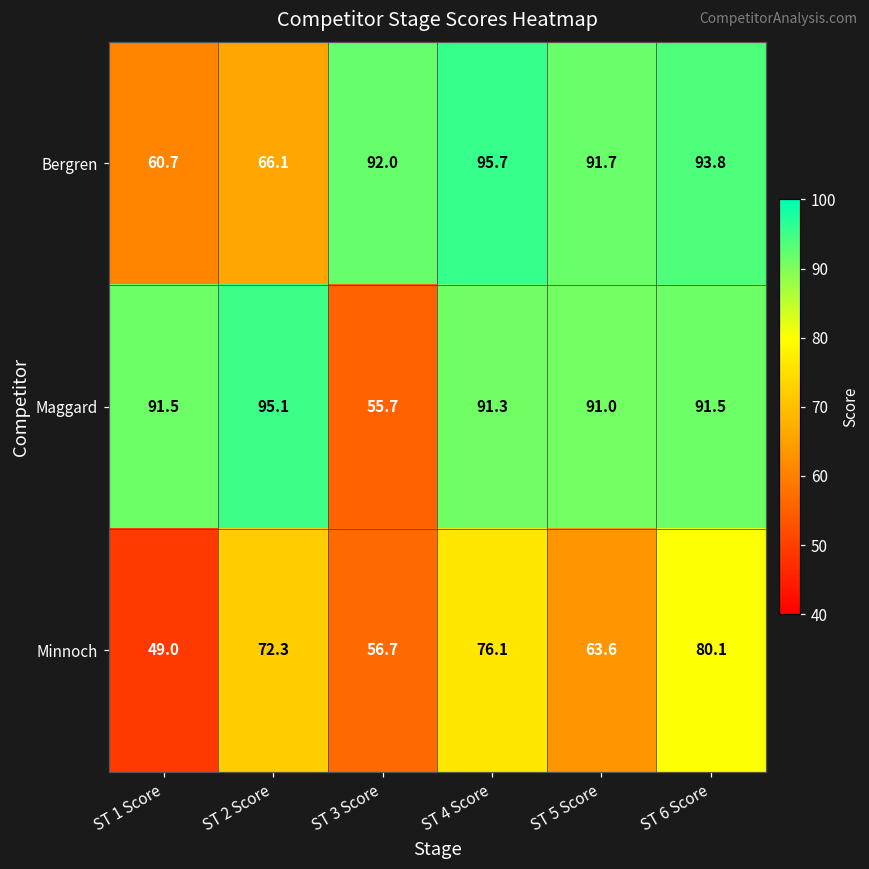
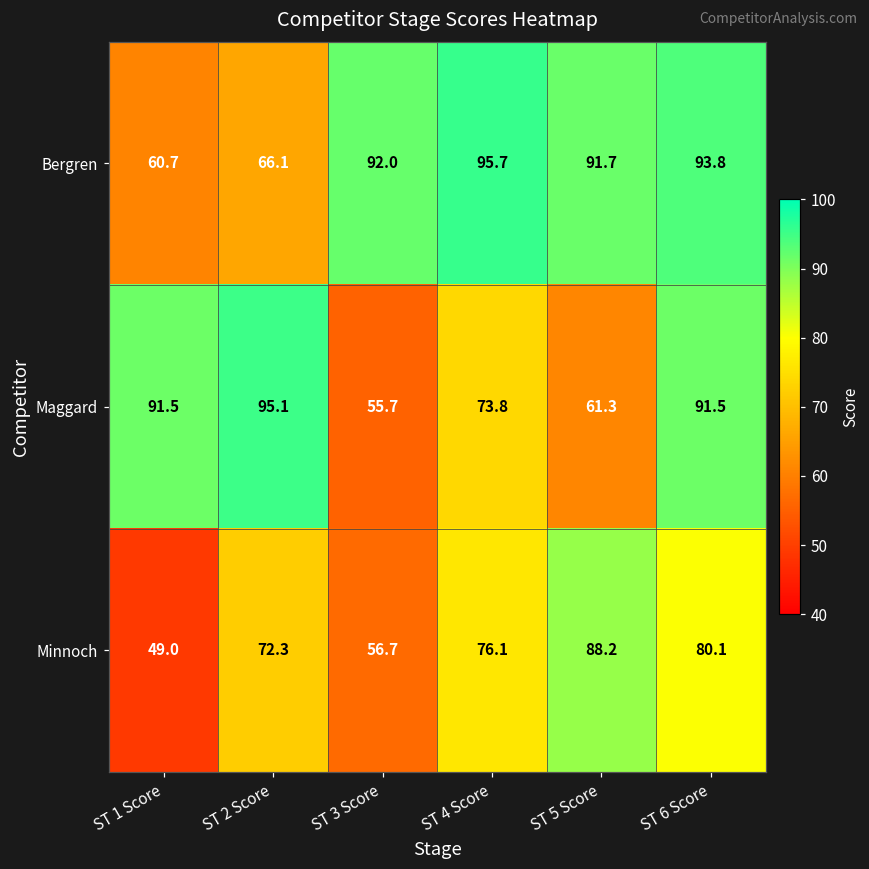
  {
    "Bergren": {
      "ST 1 Score": 60.7,
      "ST 2 Score": 66.1,
      "ST 3 Score": 92.0,
      "ST 4 Score": 95.7,
      "ST 5 Score": 91.7,
      "ST 6 Score": 93.8
    },
    "Maggard": {
      "ST 1 Score": 91.5,
      "ST 2 Score": 95.1,
      "ST 3 Score": 55.7,
-     "ST 4 Score": 91.3,
-     "ST 5 Score": 91.0,
+     "ST 4 Score": 73.8,
+     "ST 5 Score": 61.3,
      "ST 6 Score": 91.5
    },
    "Minnoch": {
      "ST 1 Score": 49.0,
      "ST 2 Score": 72.3,
      "ST 3 Score": 56.7,
      "ST 4 Score": 76.1,
-     "ST 5 Score": 63.6,
+     "ST 5 Score": 88.2,
      "ST 6 Score": 80.1
    }
  }
